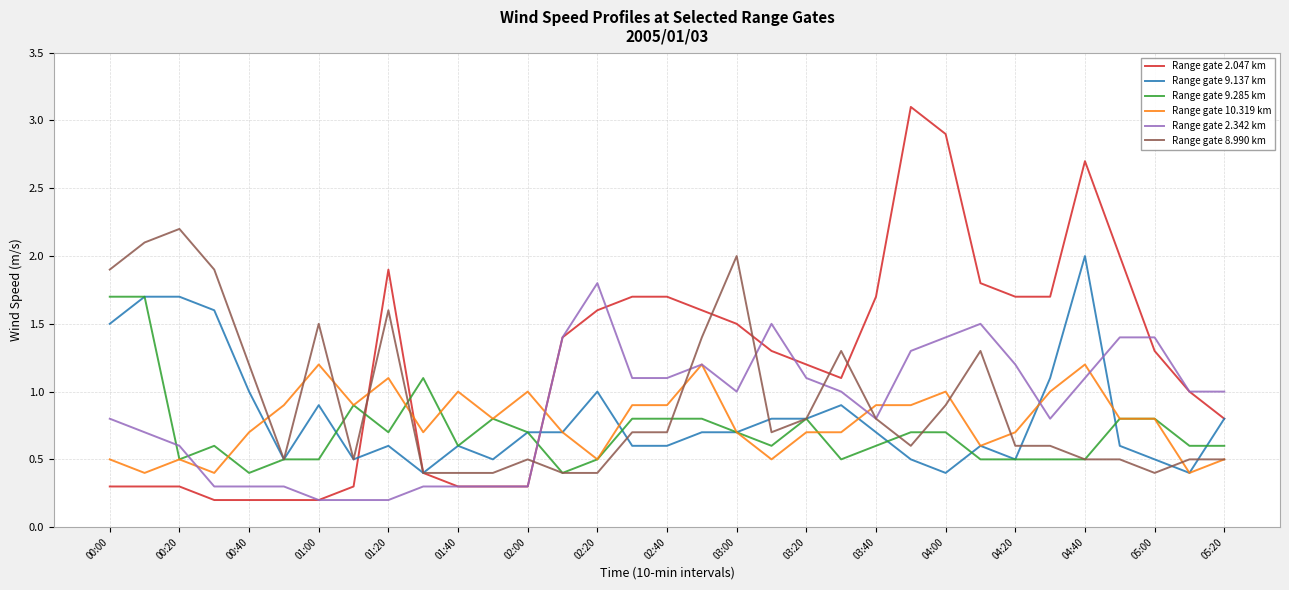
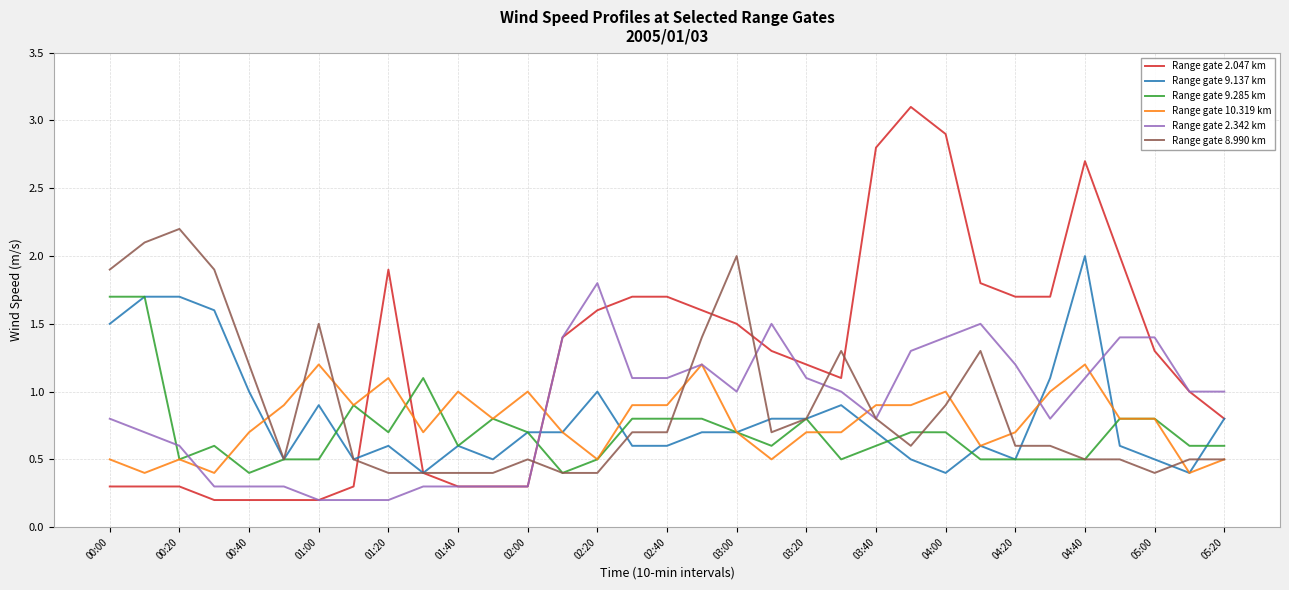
  {
    "Range gate 2.047 km": {
      "00:00": 0.3,
      "00:20": 0.3,
      "00:40": 0.2,
      "01:20": 1.9,
      "02:20": 1.6,
      "02:40": 1.7,
      "03:00": 1.5,
      "03:20": 1.2,
-     "03:40": 1.7,
+     "03:40": 2.8,
      "04:00": 2.9,
      "04:20": 1.7,
      "04:40": 2.7,
      "05:00": 1.3
    },
    "Range gate 9.137 km": {
      "00:00": 1.5,
      "00:20": 1.7,
      "00:40": 1.0,
      "01:00": 0.9,
      "01:20": 0.6,
      "02:20": 1.0,
      "02:40": 0.6,
      "03:40": 0.7,
      "04:00": 0.4,
      "04:40": 2.0,
      "05:00": 0.5
    },
    "Range gate 9.285 km": {
      "00:00": 1.7,
      "00:40": 0.4,
      "01:00": 0.5,
      "01:20": 0.7,
      "02:40": 0.8,
      "03:40": 0.6,
      "04:00": 0.7,
      "05:20": 0.6
    },
    "Range gate 10.319 km": {
      "00:00": 0.5,
      "00:40": 0.7,
      "01:00": 1.2,
      "01:20": 1.1,
      "01:40": 1.0,
      "02:00": 1.0,
      "02:40": 0.9,
      "03:20": 0.7,
      "03:40": 0.9,
      "04:00": 1.0,
      "04:20": 0.7,
      "04:40": 1.2
    },
    "Range gate 2.342 km": {
      "00:00": 0.8,
      "00:20": 0.6,
      "00:40": 0.3,
      "01:20": 0.2,
      "02:20": 1.8,
      "02:40": 1.1,
      "03:00": 1.0,
      "03:20": 1.1,
      "04:00": 1.4,
      "04:20": 1.2,
      "04:40": 1.1,
      "05:00": 1.4,
      "05:20": 1.0
    },
    "Range gate 8.990 km": {
      "00:00": 1.9,
      "00:20": 2.2,
      "00:40": 1.2,
      "01:00": 1.5,
-     "01:20": 1.6,
+     "01:20": 0.4,
      "01:40": 0.4,
      "02:00": 0.5,
      "02:20": 0.4,
      "02:40": 0.7,
      "03:00": 2.0,
      "04:00": 0.9,
      "04:20": 0.6,
      "05:00": 0.4
    }
  }
